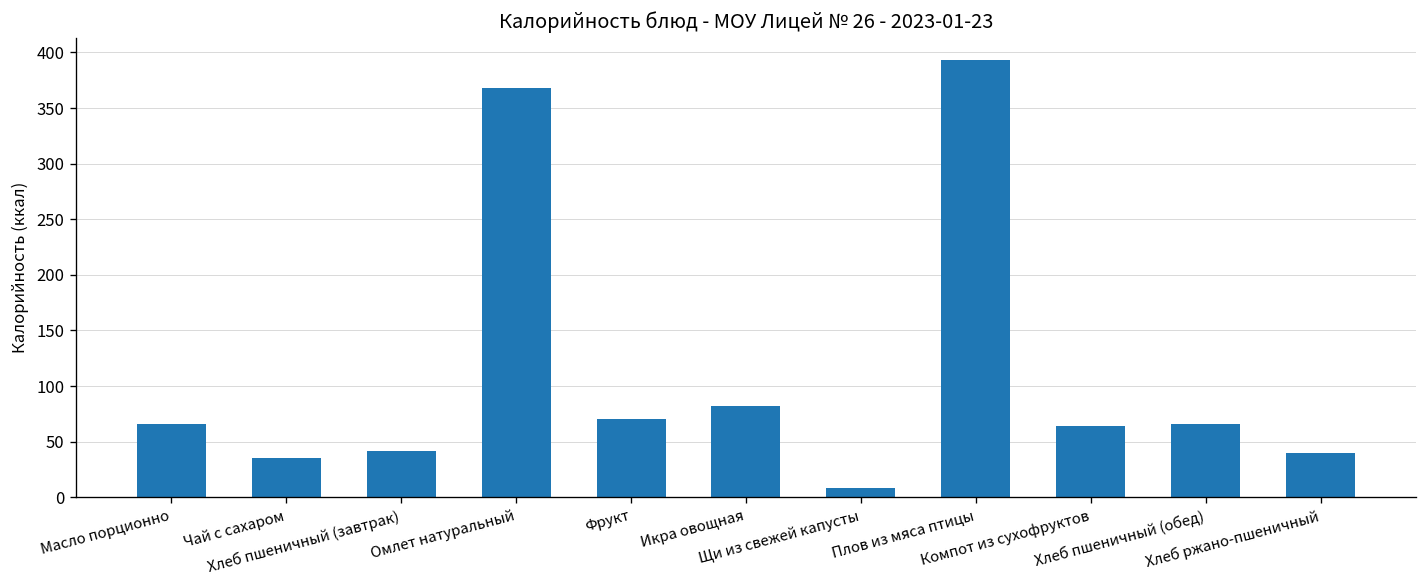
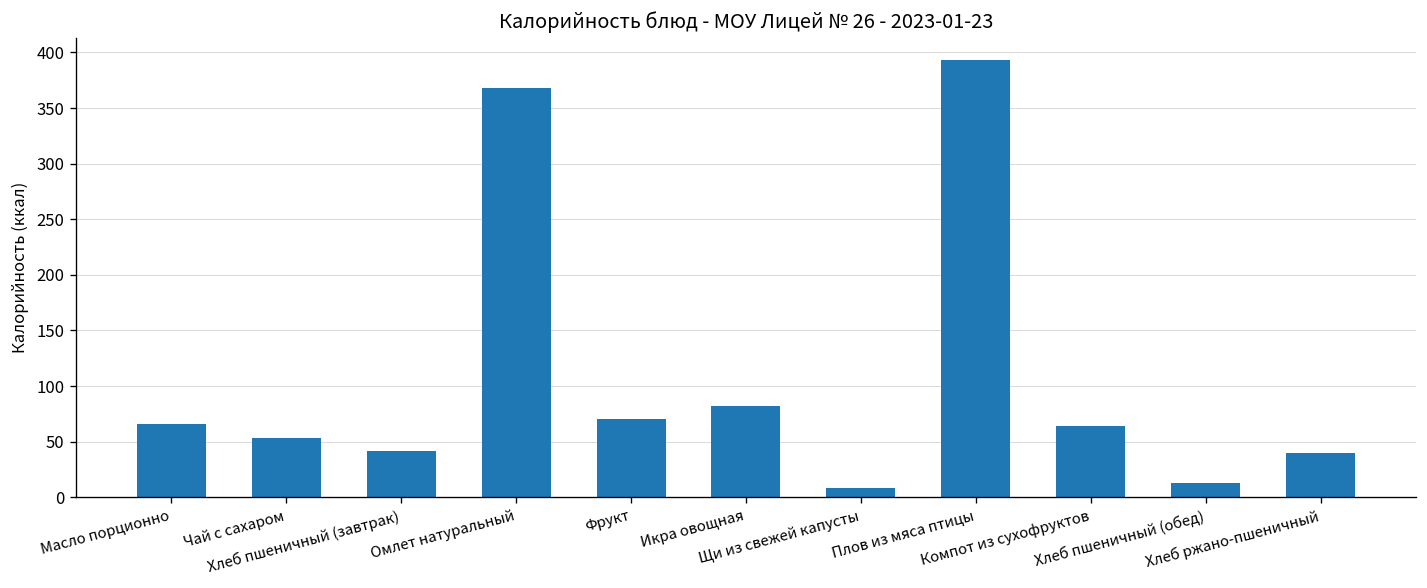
  {
    "Масло порционно": 70,
-   "Чай с сахаром": 40,
+   "Чай с сахаром": 50,
    "Хлеб пшеничный (завтрак)": 40,
    "Омлет натуральный": 370,
    "Фрукт": 70,
    "Икра овощная": 80,
    "Щи из свежей капусты": 10,
    "Плов из мяса птицы": 390,
    "Компот из сухофруктов": 60,
-   "Хлеб пшеничный (обед)": 70,
+   "Хлеб пшеничный (обед)": 10,
    "Хлеб ржано-пшеничный": 40
  }
